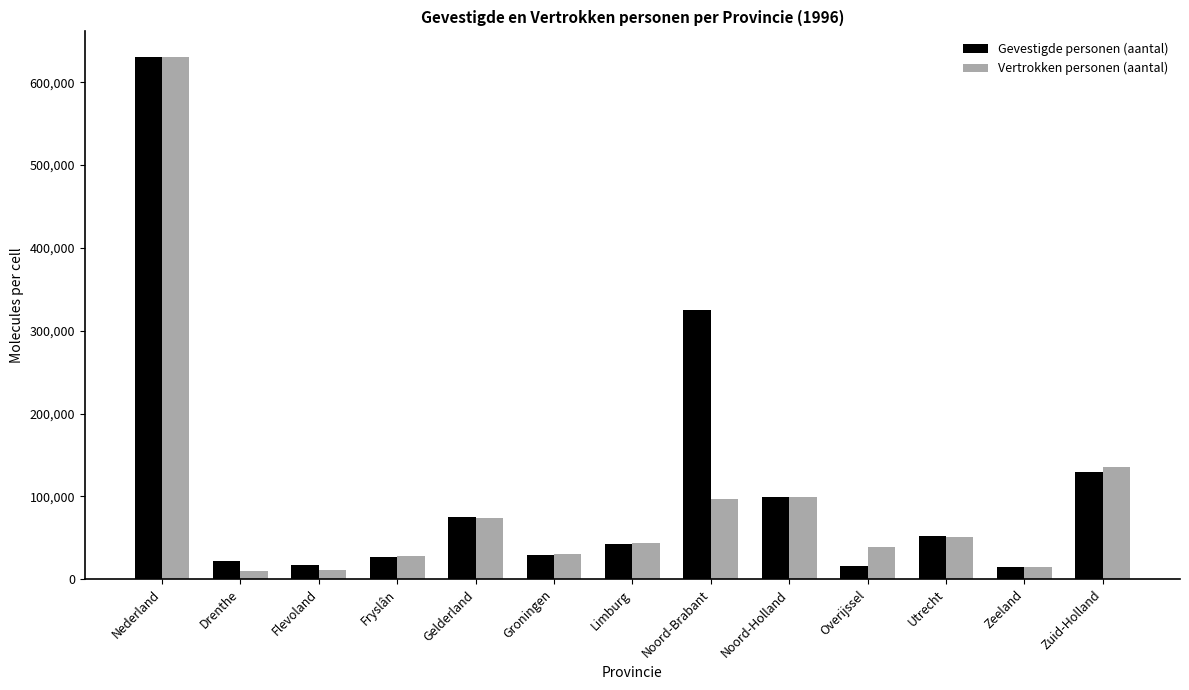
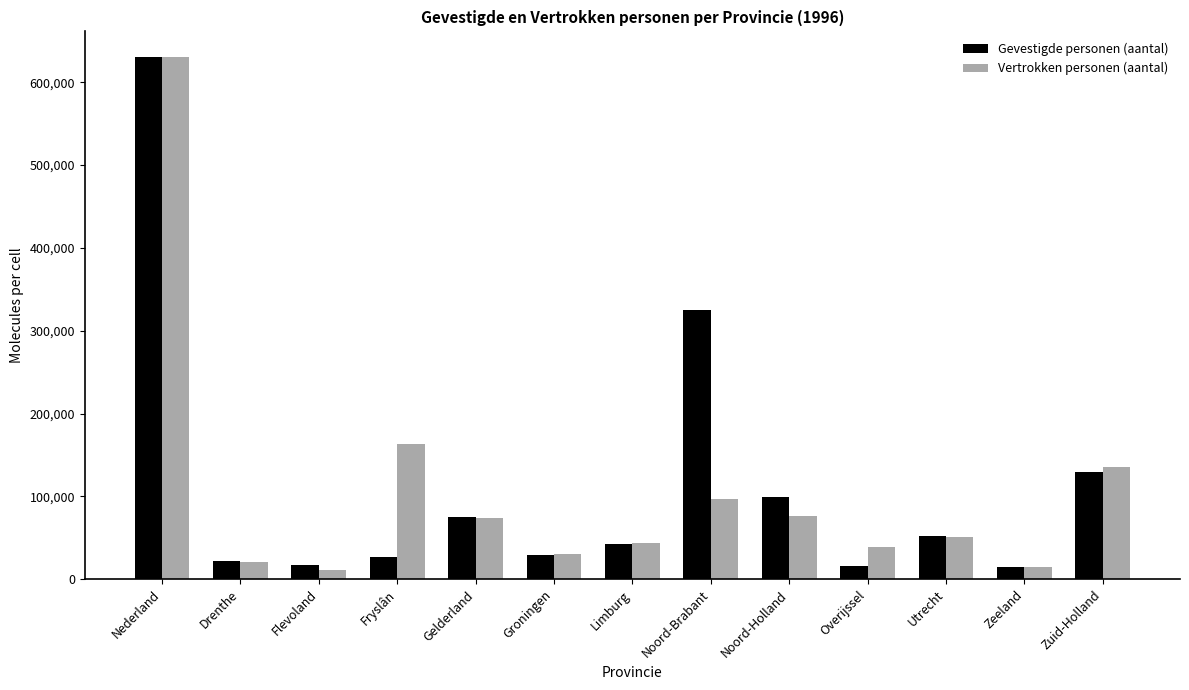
  {
    "Gevestigde personen (aantal)": {
      "Nederland": "630,000",
      "Drenthe": "20,000",
      "Flevoland": "20,000",
      "Fryslân": "30,000",
      "Gelderland": "70,000",
      "Groningen": "30,000",
      "Limburg": "40,000",
      "Noord-Brabant": "320,000",
      "Noord-Holland": "100,000",
      "Overijssel": "20,000",
      "Utrecht": "50,000",
      "Zeeland": "10,000",
      "Zuid-Holland": "130,000"
    },
    "Vertrokken personen (aantal)": {
      "Nederland": "630,000",
-     "Drenthe": "10,000",
+     "Drenthe": "20,000",
      "Flevoland": "10,000",
-     "Fryslân": "30,000",
+     "Fryslân": "160,000",
      "Gelderland": "70,000",
      "Groningen": "30,000",
      "Limburg": "40,000",
      "Noord-Brabant": "100,000",
-     "Noord-Holland": "100,000",
+     "Noord-Holland": "80,000",
      "Overijssel": "40,000",
      "Utrecht": "50,000",
      "Zeeland": "20,000",
      "Zuid-Holland": "140,000"
    }
  }
